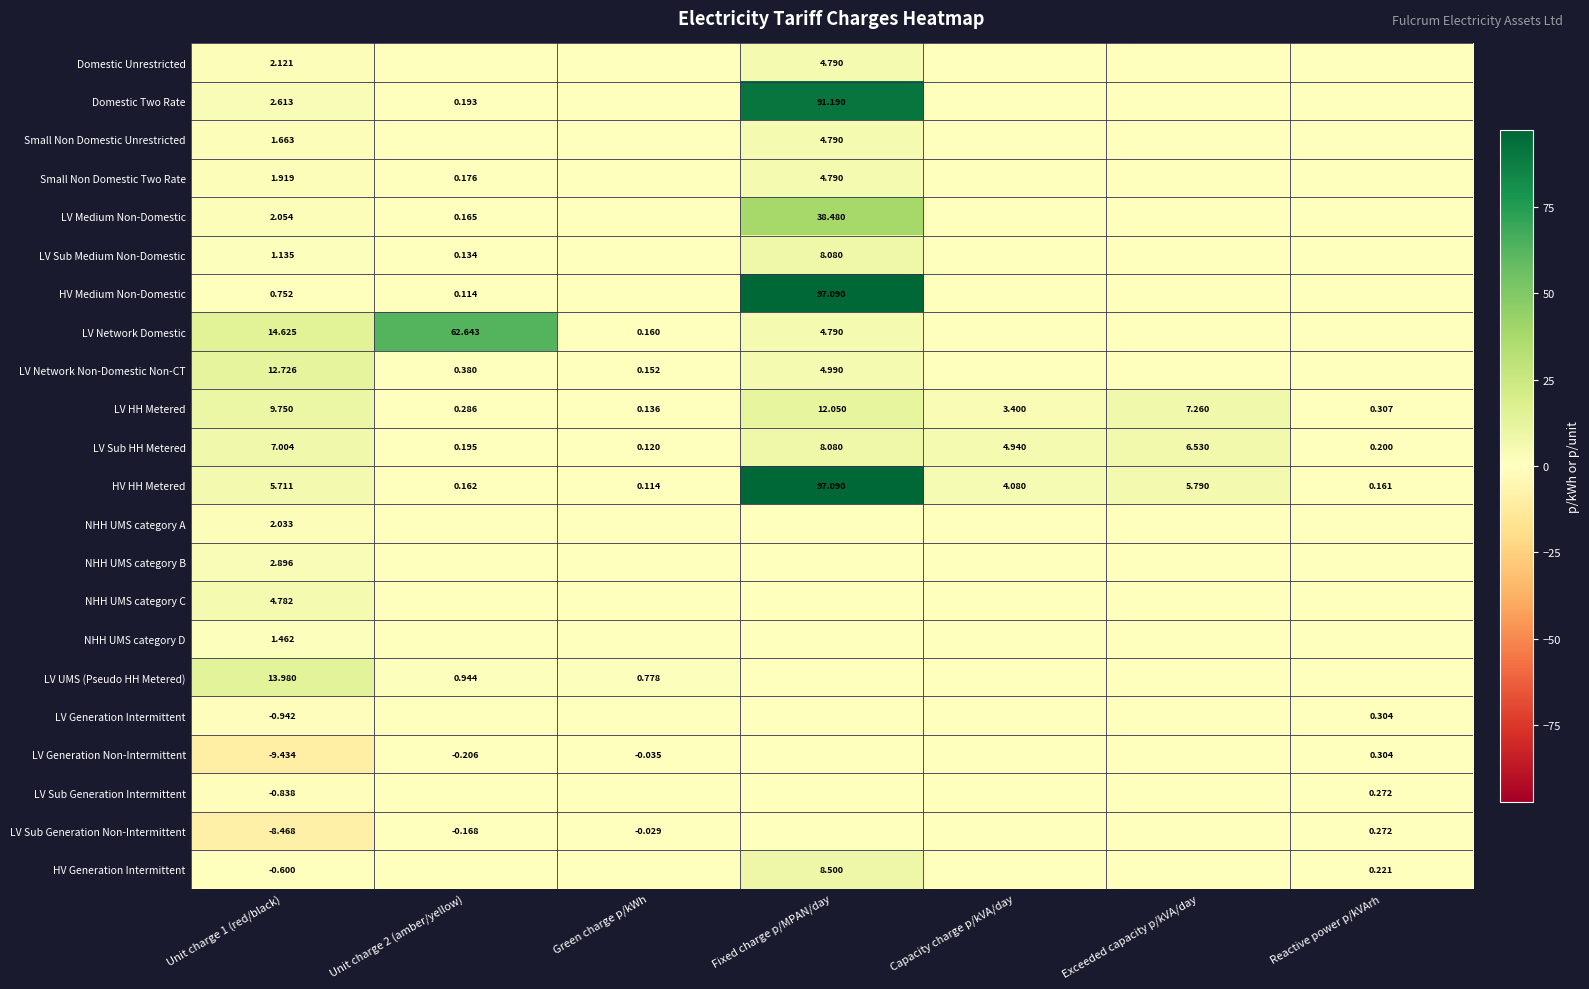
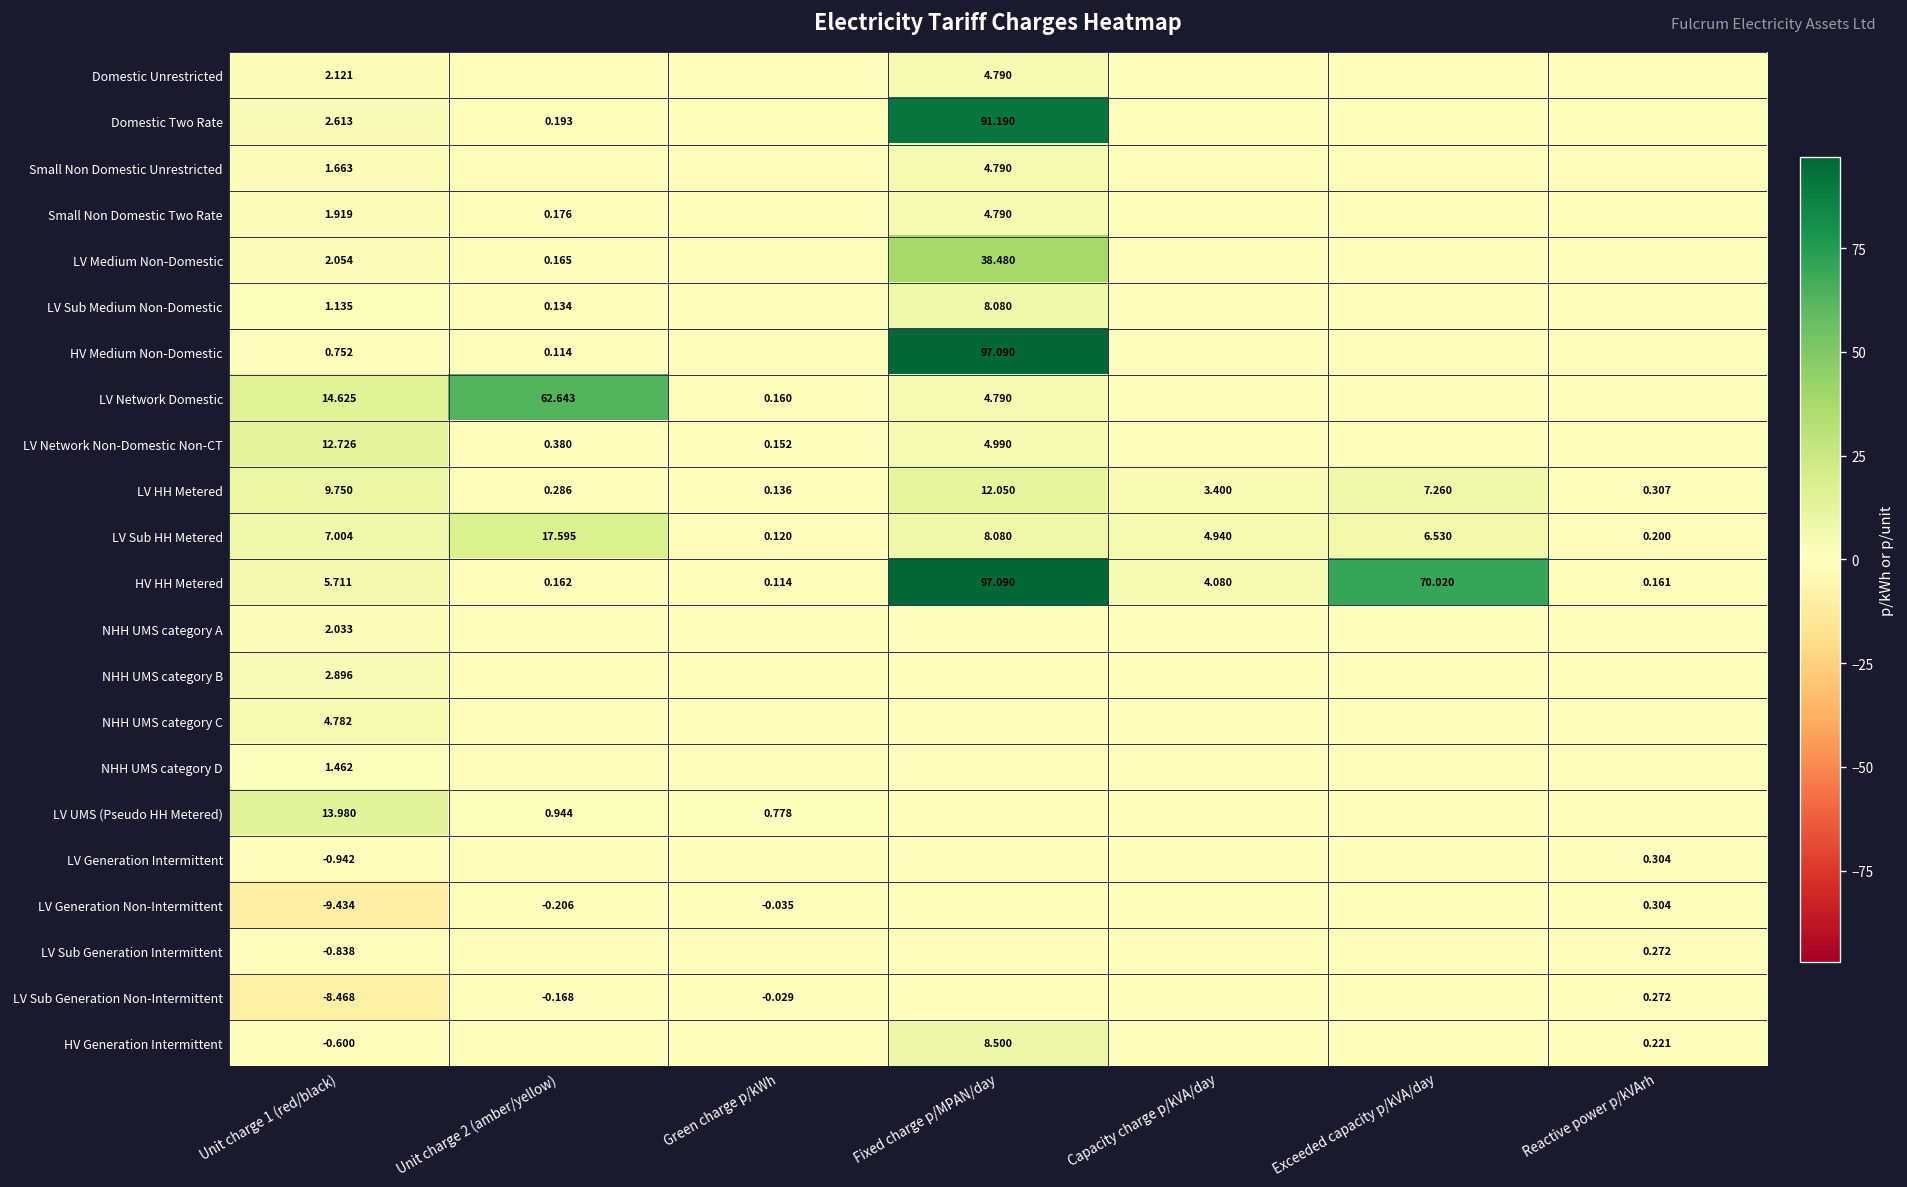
  {
    "Domestic Unrestricted": {
      "Unit charge 1 (red/black)": 2.121,
      "Fixed charge p/MPAN/day": 4.790
    },
    "Domestic Two Rate": {
      "Unit charge 1 (red/black)": 2.613,
      "Unit charge 2 (amber/yellow)": 0.193,
      "Fixed charge p/MPAN/day": 91.190
    },
    "Small Non Domestic Unrestricted": {
      "Unit charge 1 (red/black)": 1.663,
      "Fixed charge p/MPAN/day": 4.790
    },
    "Small Non Domestic Two Rate": {
      "Unit charge 1 (red/black)": 1.919,
      "Unit charge 2 (amber/yellow)": 0.176,
      "Fixed charge p/MPAN/day": 4.790
    },
    "LV Medium Non-Domestic": {
      "Unit charge 1 (red/black)": 2.054,
      "Unit charge 2 (amber/yellow)": 0.165,
      "Fixed charge p/MPAN/day": 38.480
    },
    "LV Sub Medium Non-Domestic": {
      "Unit charge 1 (red/black)": 1.135,
      "Unit charge 2 (amber/yellow)": 0.134,
      "Fixed charge p/MPAN/day": 8.080
    },
    "HV Medium Non-Domestic": {
      "Unit charge 1 (red/black)": 0.752,
      "Unit charge 2 (amber/yellow)": 0.114,
      "Fixed charge p/MPAN/day": 97.090
    },
    "LV Network Domestic": {
      "Unit charge 1 (red/black)": 14.625,
      "Unit charge 2 (amber/yellow)": 62.643,
      "Green charge p/kWh": 0.160,
      "Fixed charge p/MPAN/day": 4.790
    },
    "LV Network Non-Domestic Non-CT": {
      "Unit charge 1 (red/black)": 12.726,
      "Unit charge 2 (amber/yellow)": 0.380,
      "Green charge p/kWh": 0.152,
      "Fixed charge p/MPAN/day": 4.990
    },
    "LV HH Metered": {
      "Unit charge 1 (red/black)": 9.750,
      "Unit charge 2 (amber/yellow)": 0.286,
      "Green charge p/kWh": 0.136,
      "Fixed charge p/MPAN/day": 12.050,
      "Capacity charge p/kVA/day": 3.400,
      "Exceeded capacity p/kVA/day": 7.260,
      "Reactive power p/kVArh": 0.307
    },
    "LV Sub HH Metered": {
      "Unit charge 1 (red/black)": 7.004,
-     "Unit charge 2 (amber/yellow)": 0.195,
+     "Unit charge 2 (amber/yellow)": 17.595,
      "Green charge p/kWh": 0.120,
      "Fixed charge p/MPAN/day": 8.080,
      "Capacity charge p/kVA/day": 4.940,
      "Exceeded capacity p/kVA/day": 6.530,
      "Reactive power p/kVArh": 0.200
    },
    "HV HH Metered": {
      "Unit charge 1 (red/black)": 5.711,
      "Unit charge 2 (amber/yellow)": 0.162,
      "Green charge p/kWh": 0.114,
      "Fixed charge p/MPAN/day": 97.090,
      "Capacity charge p/kVA/day": 4.080,
-     "Exceeded capacity p/kVA/day": 5.790,
+     "Exceeded capacity p/kVA/day": 70.020,
      "Reactive power p/kVArh": 0.161
    },
    "NHH UMS category A": {
      "Unit charge 1 (red/black)": 2.033
    },
    "NHH UMS category B": {
      "Unit charge 1 (red/black)": 2.896
    },
    "NHH UMS category C": {
      "Unit charge 1 (red/black)": 4.782
    },
    "NHH UMS category D": {
      "Unit charge 1 (red/black)": 1.462
    },
    "LV UMS (Pseudo HH Metered)": {
      "Unit charge 1 (red/black)": 13.980,
      "Unit charge 2 (amber/yellow)": 0.944,
      "Green charge p/kWh": 0.778
    },
    "LV Generation Intermittent": {
      "Unit charge 1 (red/black)": -0.942,
      "Reactive power p/kVArh": 0.304
    },
    "LV Generation Non-Intermittent": {
      "Unit charge 1 (red/black)": -9.434,
      "Unit charge 2 (amber/yellow)": -0.206,
      "Green charge p/kWh": -0.035,
      "Reactive power p/kVArh": 0.304
    },
    "LV Sub Generation Intermittent": {
      "Unit charge 1 (red/black)": -0.838,
      "Reactive power p/kVArh": 0.272
    },
    "LV Sub Generation Non-Intermittent": {
      "Unit charge 1 (red/black)": -8.468,
      "Unit charge 2 (amber/yellow)": -0.168,
      "Green charge p/kWh": -0.029,
      "Reactive power p/kVArh": 0.272
    },
    "HV Generation Intermittent": {
      "Unit charge 1 (red/black)": -0.600,
      "Fixed charge p/MPAN/day": 8.500,
      "Reactive power p/kVArh": 0.221
    }
  }
